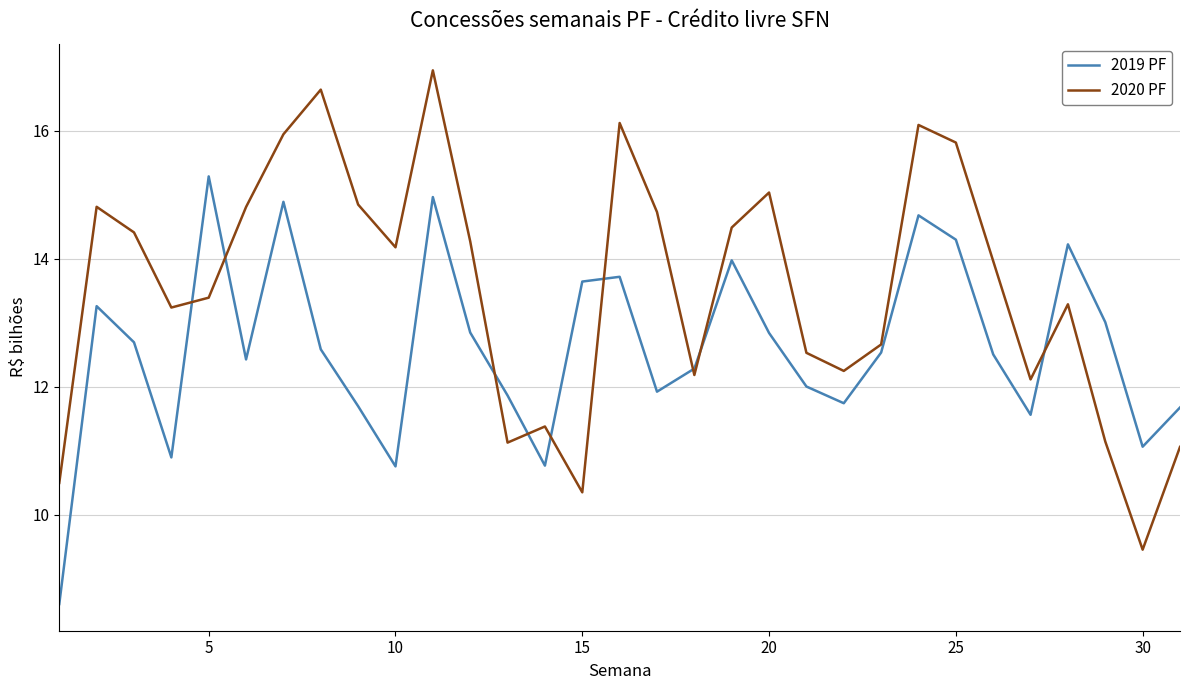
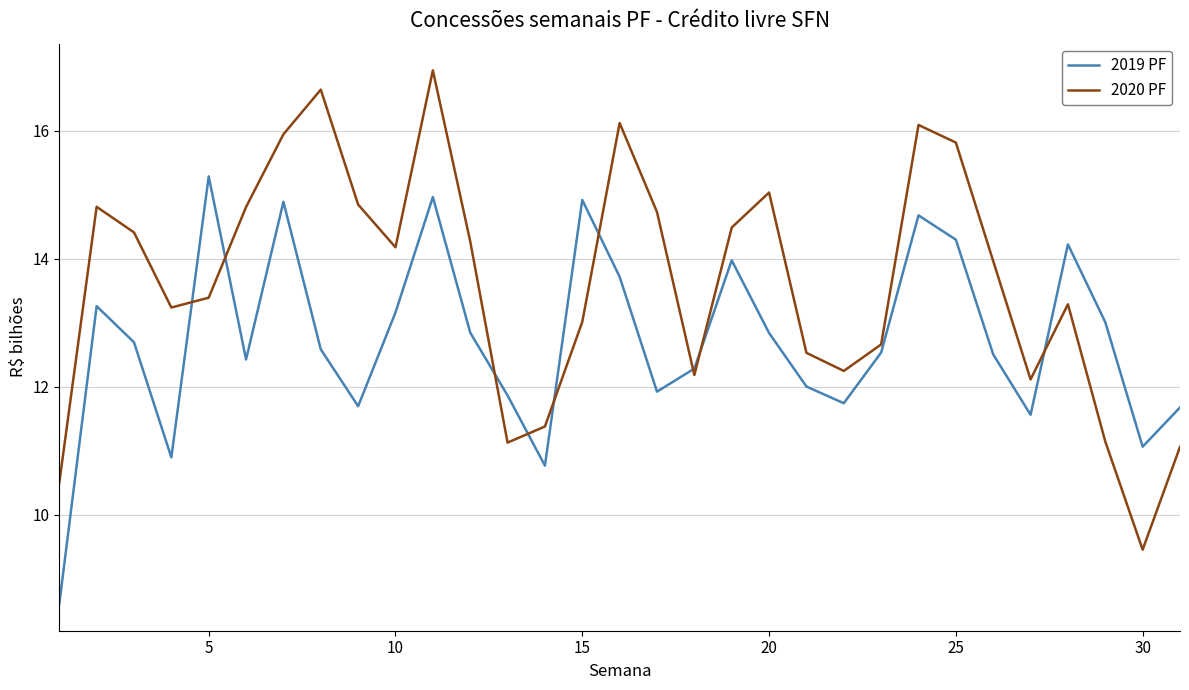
  {
    "2019 PF": {
      "5": 15.3,
-     "10": 10.8,
-     "15": 13.6,
+     "10": 13.2,
+     "15": 14.9,
      "20": 12.8,
      "25": 14.3,
      "30": 11.1
    },
    "2020 PF": {
      "5": 13.4,
      "10": 14.2,
-     "15": 10.3,
+     "15": 13.0,
      "20": 15.0,
      "25": 15.8,
      "30": 9.5
    }
  }
